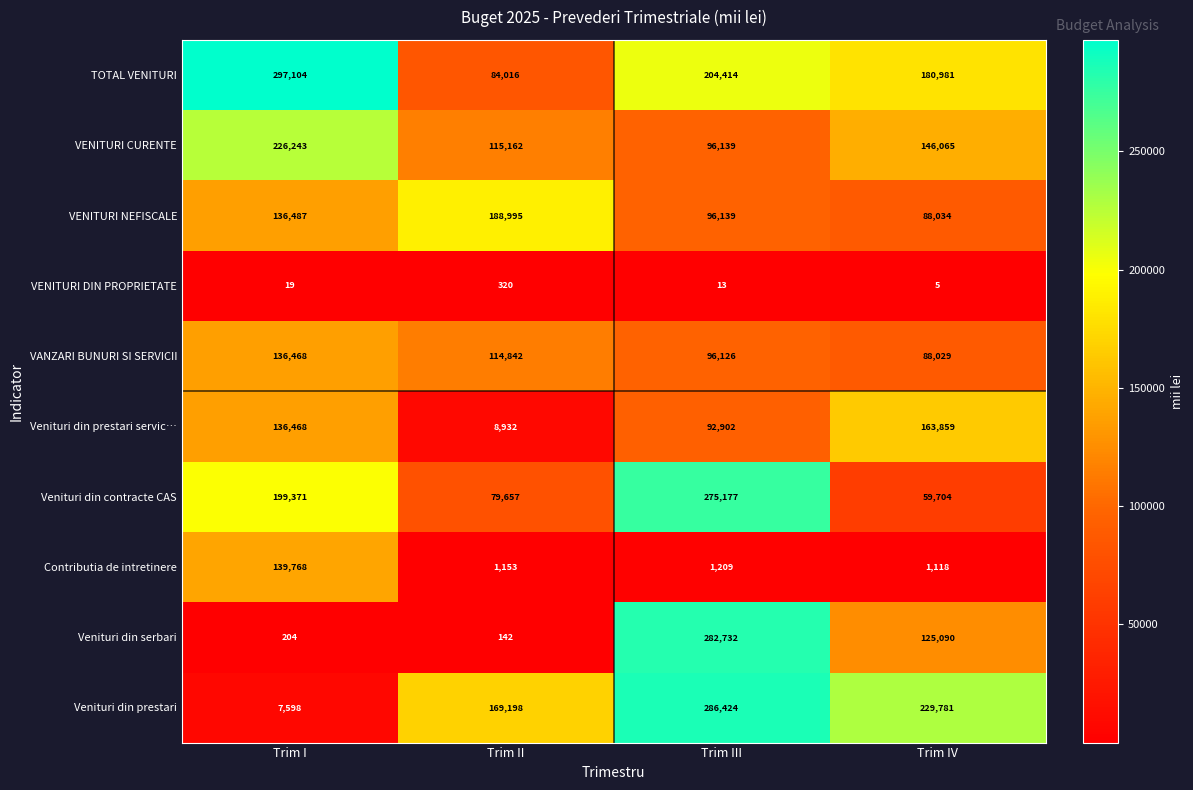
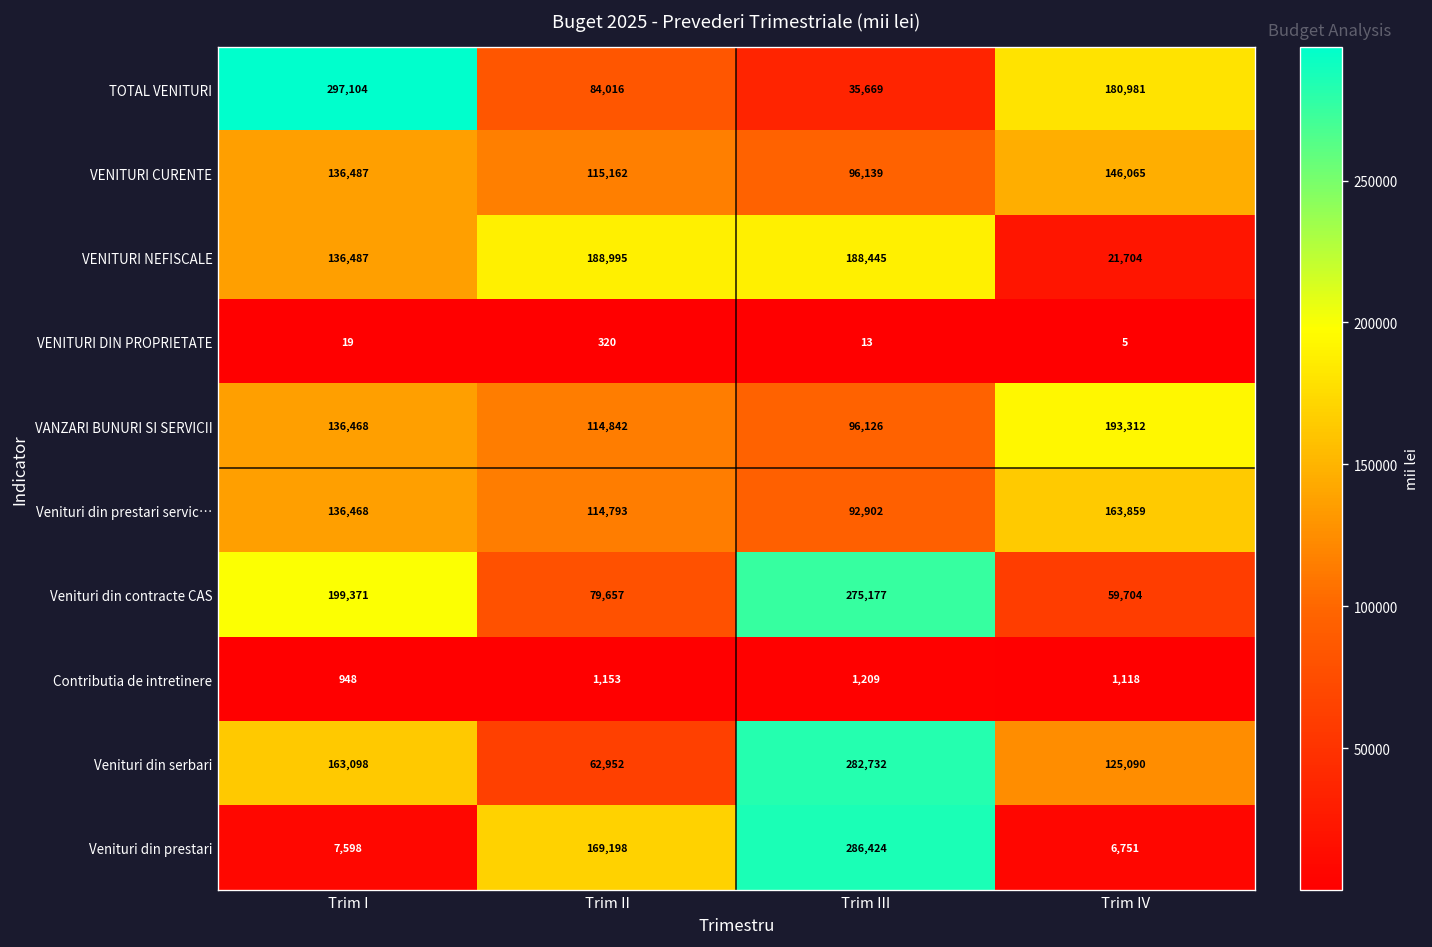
  {
    "TOTAL VENITURI": {
      "Trim I": "297,104",
      "Trim II": "84,016",
-     "Trim III": "204,414",
+     "Trim III": "35,669",
      "Trim IV": "180,981"
    },
    "VENITURI CURENTE": {
-     "Trim I": "226,243",
+     "Trim I": "136,487",
      "Trim II": "115,162",
      "Trim III": "96,139",
      "Trim IV": "146,065"
    },
    "VENITURI NEFISCALE": {
      "Trim I": "136,487",
      "Trim II": "188,995",
-     "Trim III": "96,139",
-     "Trim IV": "88,034"
+     "Trim III": "188,445",
+     "Trim IV": "21,704"
    },
    "VENITURI DIN PROPRIETATE": {
      "Trim I": "19",
      "Trim II": "320",
      "Trim III": "13",
      "Trim IV": "5"
    },
    "VANZARI BUNURI SI SERVICII": {
      "Trim I": "136,468",
      "Trim II": "114,842",
      "Trim III": "96,126",
-     "Trim IV": "88,029"
+     "Trim IV": "193,312"
    },
    "Venituri din prestari servic…": {
      "Trim I": "136,468",
-     "Trim II": "8,932",
+     "Trim II": "114,793",
      "Trim III": "92,902",
      "Trim IV": "163,859"
    },
    "Venituri din contracte CAS": {
      "Trim I": "199,371",
      "Trim II": "79,657",
      "Trim III": "275,177",
      "Trim IV": "59,704"
    },
    "Contributia de intretinere": {
-     "Trim I": "139,768",
+     "Trim I": "948",
      "Trim II": "1,153",
      "Trim III": "1,209",
      "Trim IV": "1,118"
    },
    "Venituri din serbari": {
-     "Trim I": "204",
-     "Trim II": "142",
+     "Trim I": "163,098",
+     "Trim II": "62,952",
      "Trim III": "282,732",
      "Trim IV": "125,090"
    },
    "Venituri din prestari": {
      "Trim I": "7,598",
      "Trim II": "169,198",
      "Trim III": "286,424",
-     "Trim IV": "229,781"
+     "Trim IV": "6,751"
    }
  }
